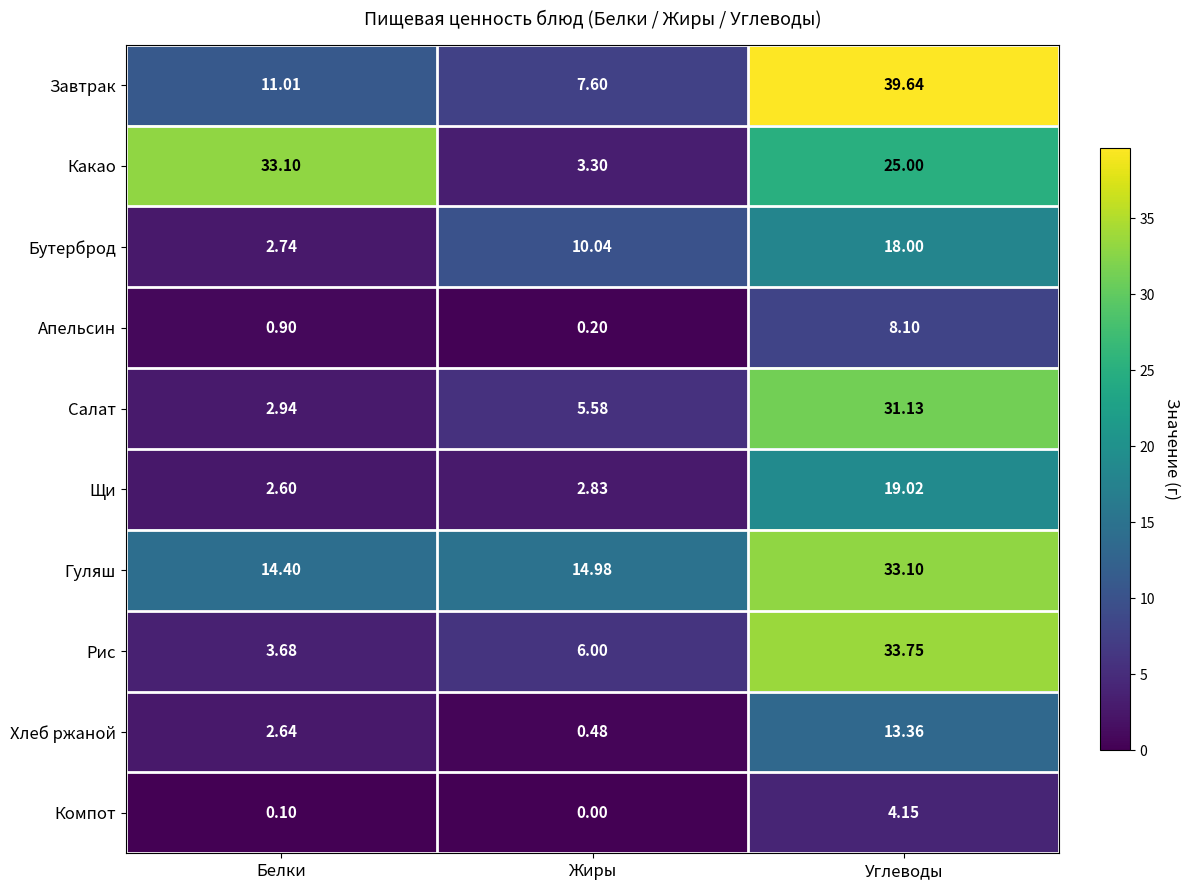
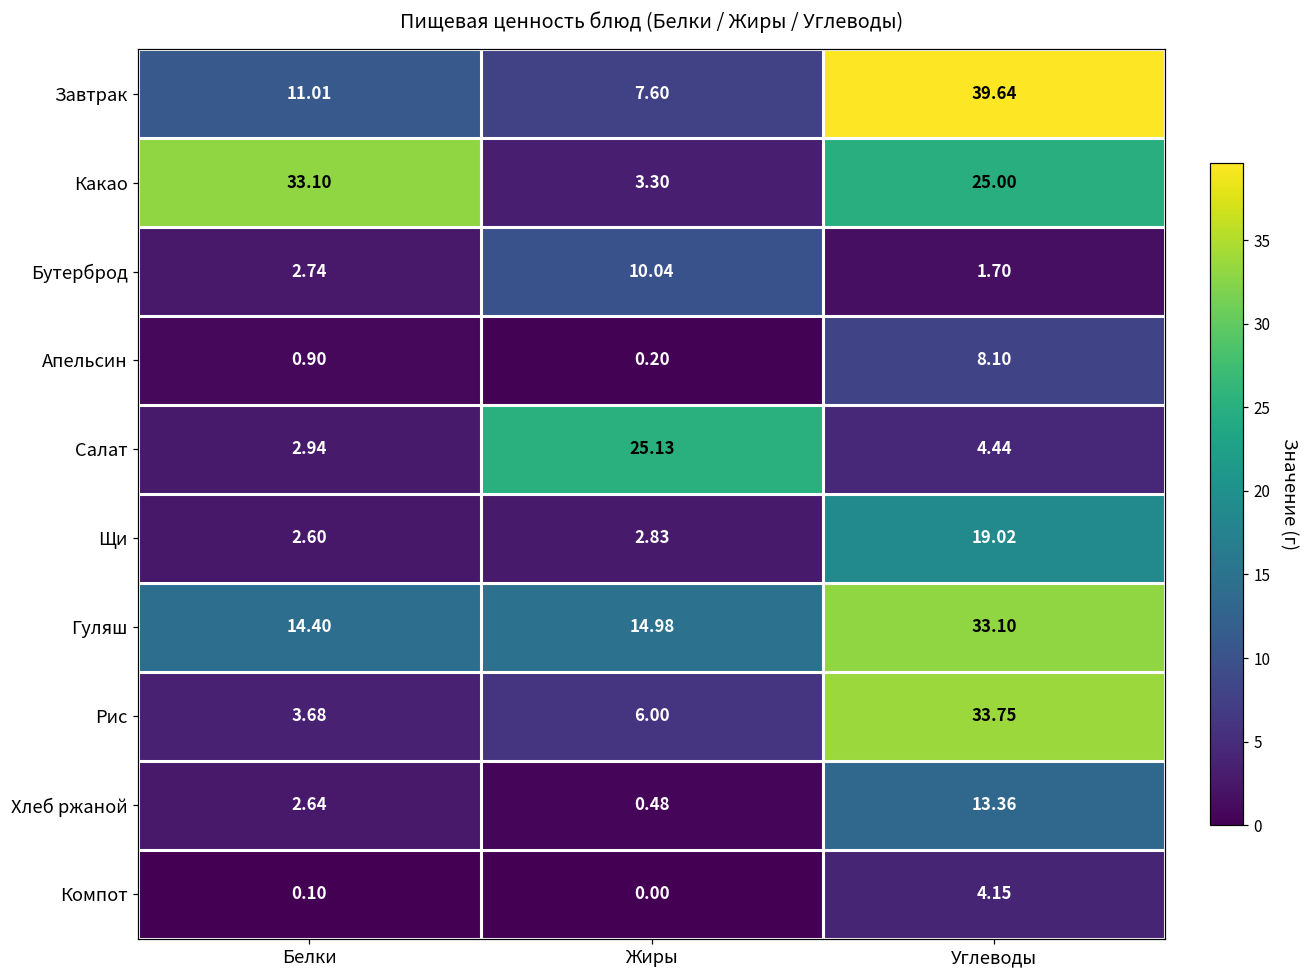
  {
    "Завтрак": {
      "Белки": 11.01,
      "Жиры": 7.60,
      "Углеводы": 39.64
    },
    "Какао": {
      "Белки": 33.10,
      "Жиры": 3.30,
      "Углеводы": 25.00
    },
    "Бутерброд": {
      "Белки": 2.74,
      "Жиры": 10.04,
-     "Углеводы": 18.00
+     "Углеводы": 1.70
    },
    "Апельсин": {
      "Белки": 0.90,
      "Жиры": 0.20,
      "Углеводы": 8.10
    },
    "Салат": {
      "Белки": 2.94,
-     "Жиры": 5.58,
-     "Углеводы": 31.13
+     "Жиры": 25.13,
+     "Углеводы": 4.44
    },
    "Щи": {
      "Белки": 2.60,
      "Жиры": 2.83,
      "Углеводы": 19.02
    },
    "Гуляш": {
      "Белки": 14.40,
      "Жиры": 14.98,
      "Углеводы": 33.10
    },
    "Рис": {
      "Белки": 3.68,
      "Жиры": 6.00,
      "Углеводы": 33.75
    },
    "Хлеб ржаной": {
      "Белки": 2.64,
      "Жиры": 0.48,
      "Углеводы": 13.36
    },
    "Компот": {
      "Белки": 0.10,
      "Жиры": 0.00,
      "Углеводы": 4.15
    }
  }
